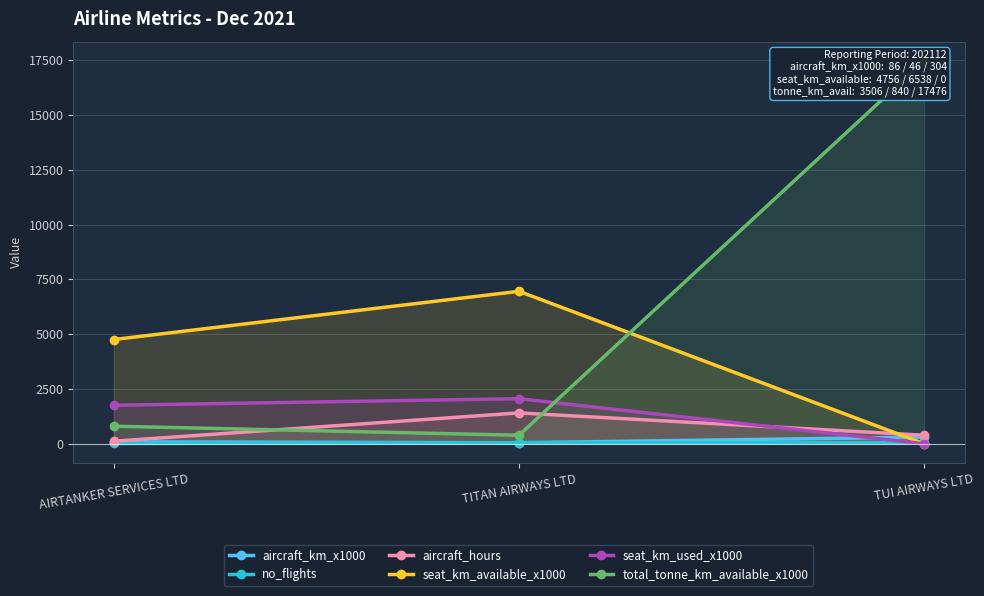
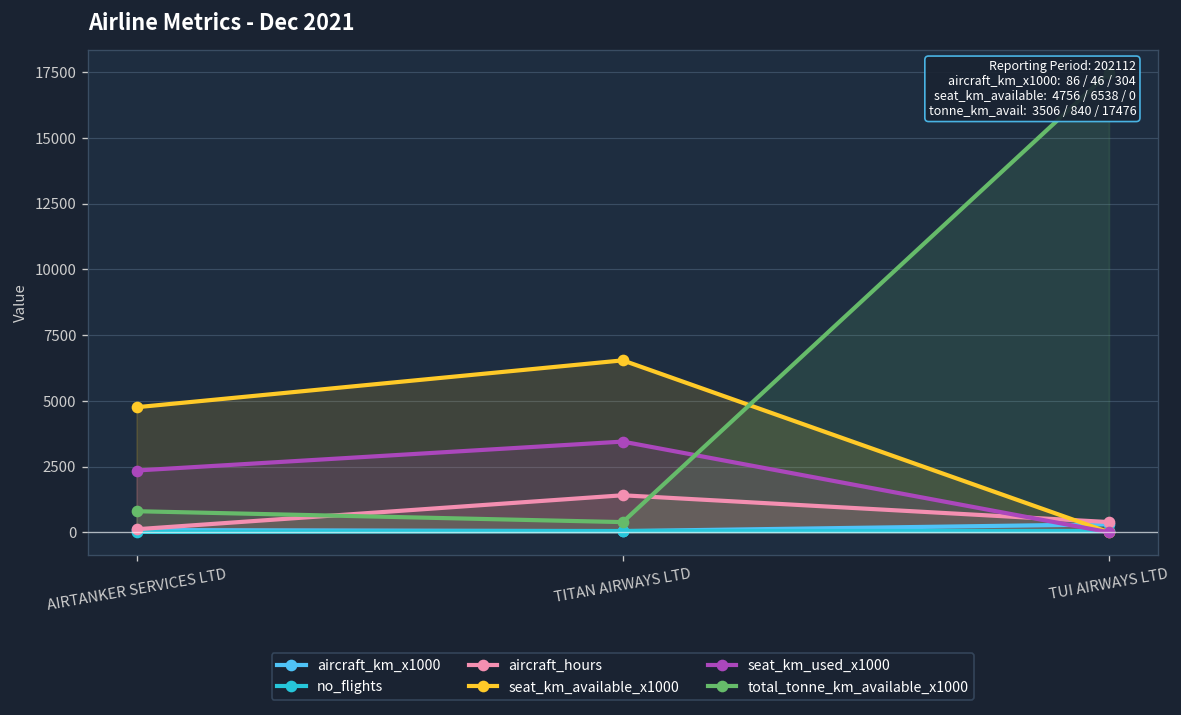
  {
    "aircraft_hours": {
      "TITAN AIRWAYS LTD": 1400
    },
    "seat_km_available_x1000": {
      "AIRTANKER SERVICES LTD": 4800,
-     "TITAN AIRWAYS LTD": 7000
+     "TITAN AIRWAYS LTD": 6500
    },
    "seat_km_used_x1000": {
-     "AIRTANKER SERVICES LTD": 1800,
-     "TITAN AIRWAYS LTD": 2100
+     "AIRTANKER SERVICES LTD": 2400,
+     "TITAN AIRWAYS LTD": 3400
    },
    "total_tonne_km_available_x1000": {
      "AIRTANKER SERVICES LTD": 800,
      "TITAN AIRWAYS LTD": 400
    }
  }
